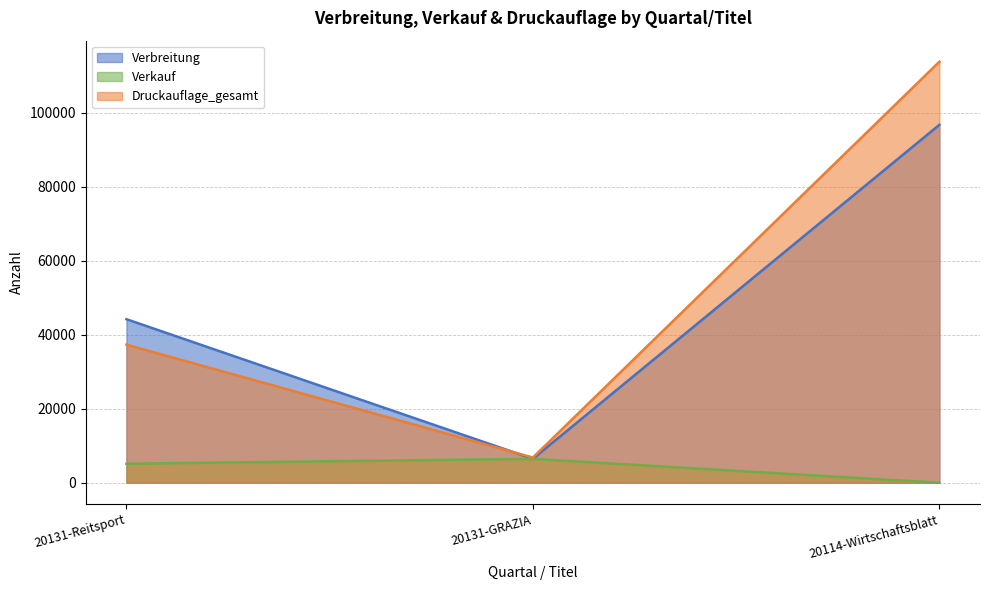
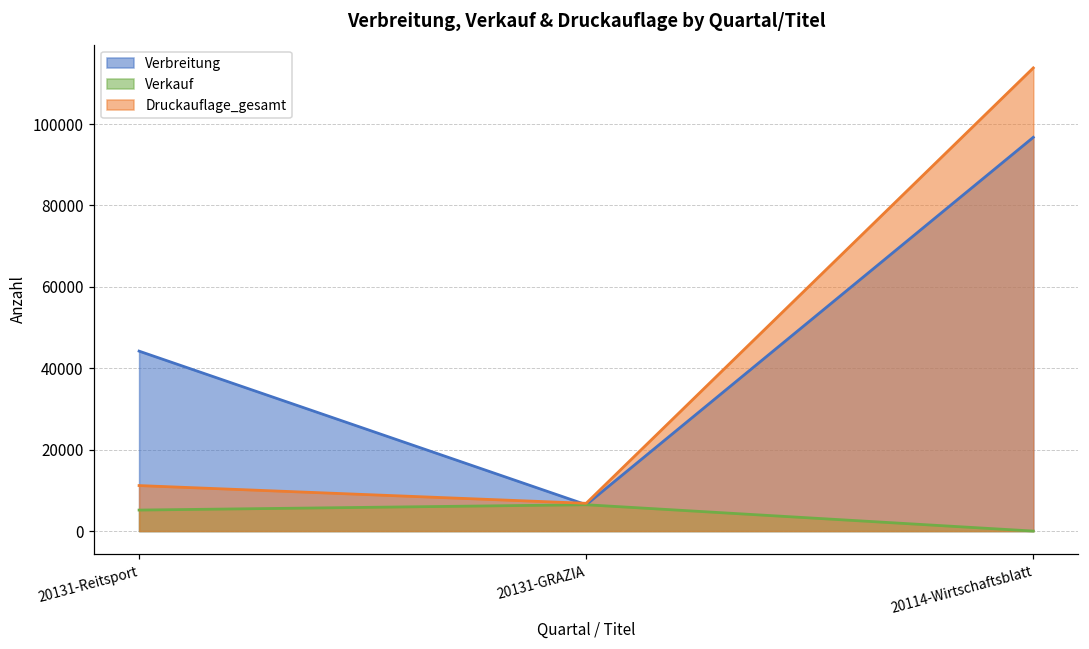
  {
    "Verbreitung": {
      "20131-Reitsport": 44000,
      "20114-Wirtschaftsblatt": 97000
    },
    "Verkauf": {
      "20131-Reitsport": 5000,
      "20114-Wirtschaftsblatt": 0
    },
    "Druckauflage_gesamt": {
-     "20131-Reitsport": 37000,
+     "20131-Reitsport": 11000,
      "20114-Wirtschaftsblatt": 114000
    }
  }
